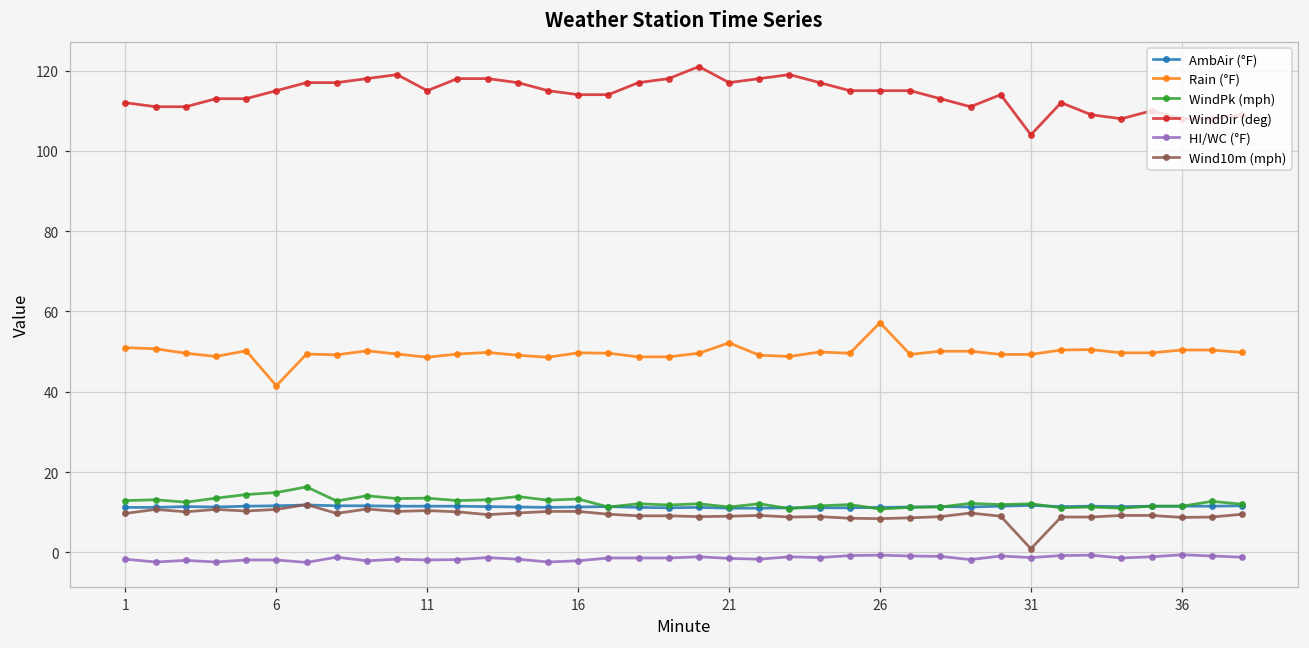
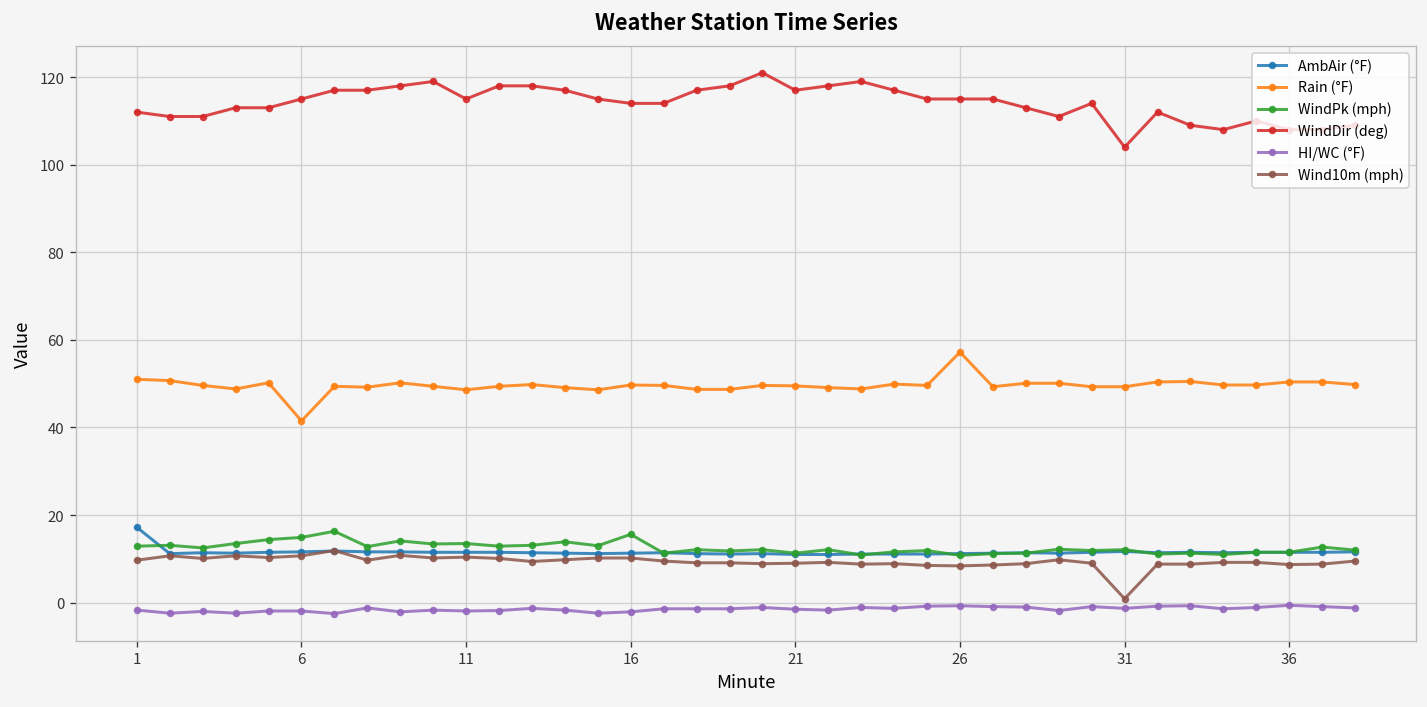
  {
    "AmbAir (°F)": {
-     "1": 11,
+     "1": 17,
      "6": 12,
      "11": 12,
      "16": 11
    },
    "Rain (°F)": {
      "1": 51,
      "6": 42,
      "11": 49,
      "16": 50,
-     "21": 52,
+     "21": 50,
      "26": 57,
      "31": 49,
      "36": 50
    },
    "WindPk (mph)": {
      "1": 13,
      "6": 15,
      "11": 14,
-     "16": 13
+     "16": 16
    },
    "WindDir (deg)": {
      "1": 112,
      "6": 115,
      "11": 115,
      "16": 114,
      "21": 117,
      "26": 115,
      "31": 104
    },
    "HI/WC (°F)": {
      "1": -2,
      "6": -2,
      "11": -2,
      "16": -2,
      "21": -2,
      "26": -1,
      "31": -1,
      "36": -1
    },
    "Wind10m (mph)": {
      "1": 10,
      "6": 11,
      "11": 10,
      "16": 10,
      "21": 9,
      "26": 8,
      "31": 1,
      "36": 9
    }
  }
